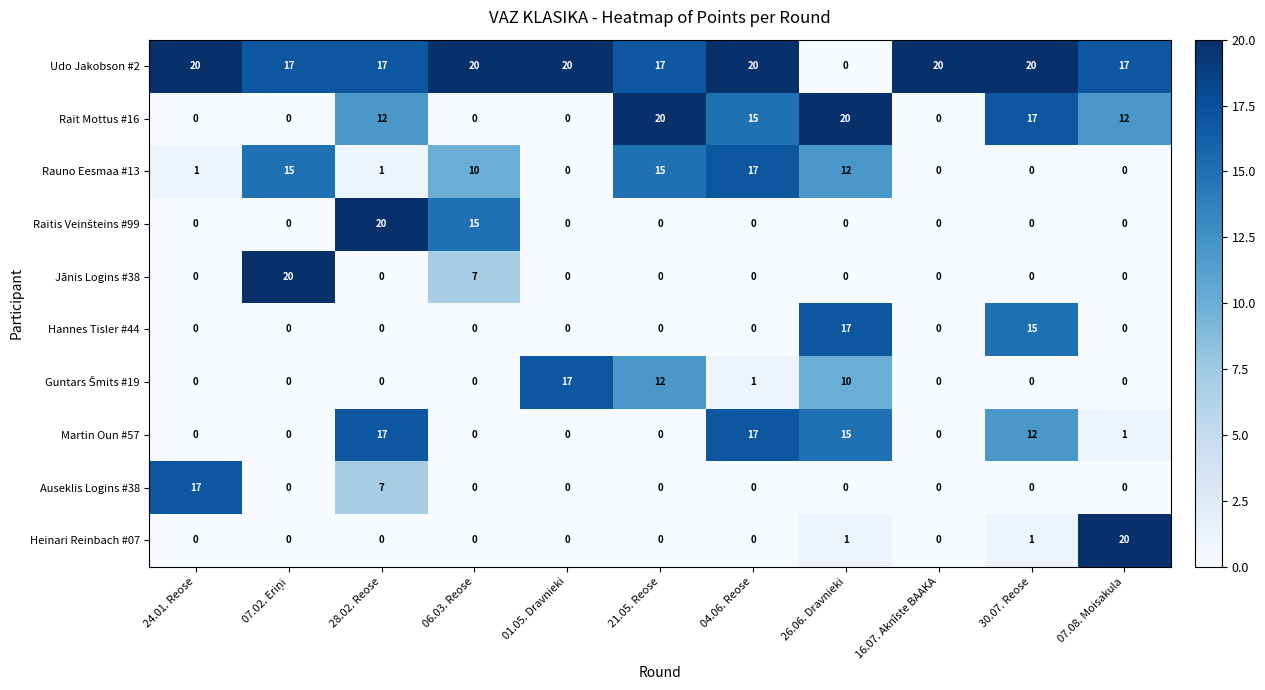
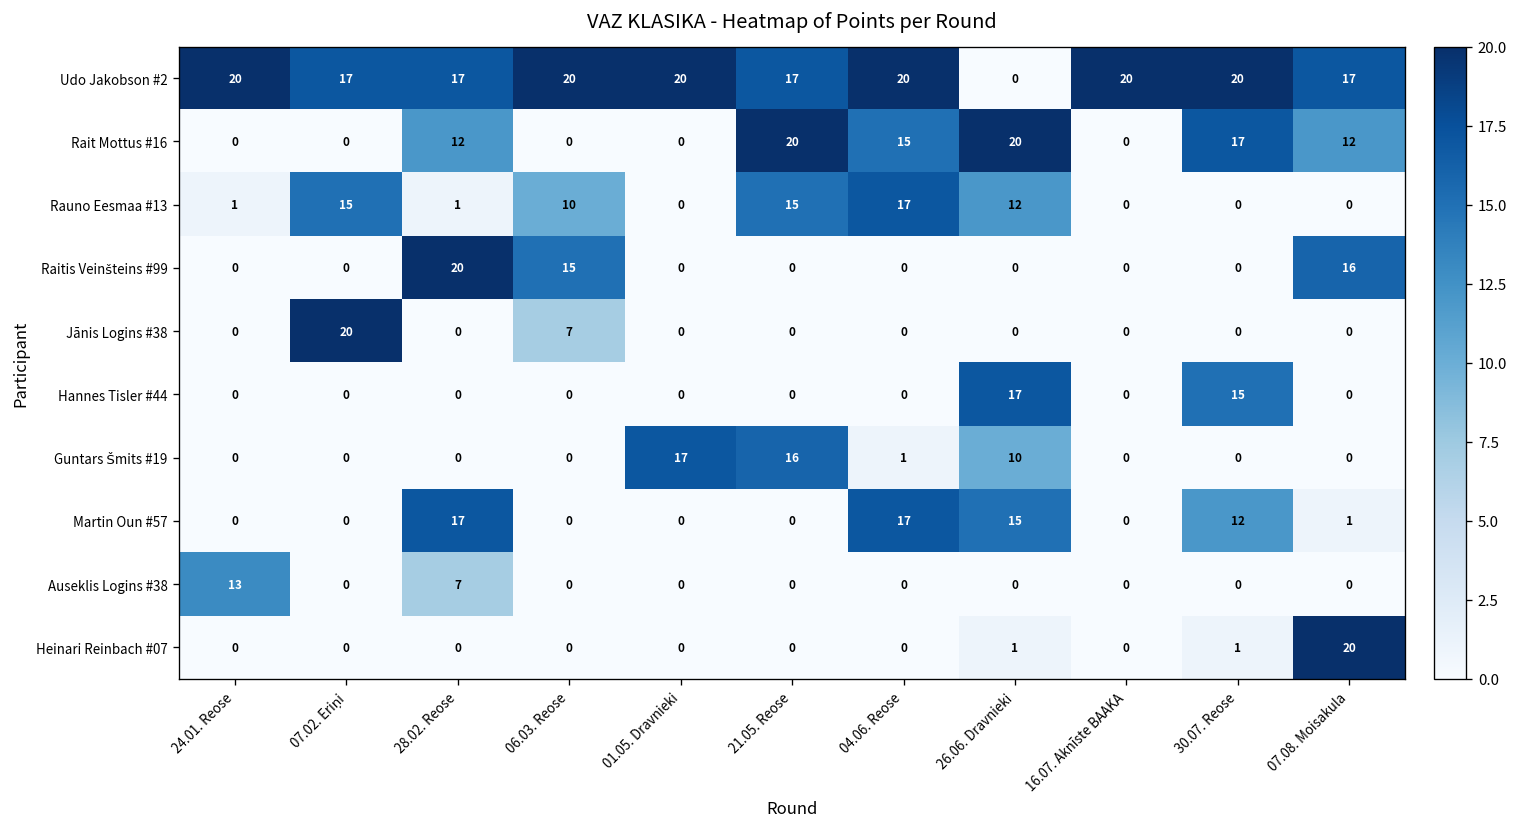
  {
    "Udo Jakobson #2": {
      "24.01. Reose": 20,
      "07.02. Eriņi": 17,
      "28.02. Reose": 17,
      "06.03. Reose": 20,
      "01.05. Dravnieki": 20,
      "21.05. Reose": 17,
      "04.06. Reose": 20,
      "26.06. Dravnieki": 0,
      "16.07. Aknīste BAAKA": 20,
      "30.07. Reose": 20,
      "07.08. Moisakula": 17
    },
    "Rait Mottus #16": {
      "24.01. Reose": 0,
      "07.02. Eriņi": 0,
      "28.02. Reose": 12,
      "06.03. Reose": 0,
      "01.05. Dravnieki": 0,
      "21.05. Reose": 20,
      "04.06. Reose": 15,
      "26.06. Dravnieki": 20,
      "16.07. Aknīste BAAKA": 0,
      "30.07. Reose": 17,
      "07.08. Moisakula": 12
    },
    "Rauno Eesmaa #13": {
      "24.01. Reose": 1,
      "07.02. Eriņi": 15,
      "28.02. Reose": 1,
      "06.03. Reose": 10,
      "01.05. Dravnieki": 0,
      "21.05. Reose": 15,
      "04.06. Reose": 17,
      "26.06. Dravnieki": 12,
      "16.07. Aknīste BAAKA": 0,
      "30.07. Reose": 0,
      "07.08. Moisakula": 0
    },
    "Raitis Veinšteins #99": {
      "24.01. Reose": 0,
      "07.02. Eriņi": 0,
      "28.02. Reose": 20,
      "06.03. Reose": 15,
      "01.05. Dravnieki": 0,
      "21.05. Reose": 0,
      "04.06. Reose": 0,
      "26.06. Dravnieki": 0,
      "16.07. Aknīste BAAKA": 0,
      "30.07. Reose": 0,
-     "07.08. Moisakula": 0
+     "07.08. Moisakula": 16
    },
    "Jānis Logins #38": {
      "24.01. Reose": 0,
      "07.02. Eriņi": 20,
      "28.02. Reose": 0,
      "06.03. Reose": 7,
      "01.05. Dravnieki": 0,
      "21.05. Reose": 0,
      "04.06. Reose": 0,
      "26.06. Dravnieki": 0,
      "16.07. Aknīste BAAKA": 0,
      "30.07. Reose": 0,
      "07.08. Moisakula": 0
    },
    "Hannes Tisler #44": {
      "24.01. Reose": 0,
      "07.02. Eriņi": 0,
      "28.02. Reose": 0,
      "06.03. Reose": 0,
      "01.05. Dravnieki": 0,
      "21.05. Reose": 0,
      "04.06. Reose": 0,
      "26.06. Dravnieki": 17,
      "16.07. Aknīste BAAKA": 0,
      "30.07. Reose": 15,
      "07.08. Moisakula": 0
    },
    "Guntars Šmits #19": {
      "24.01. Reose": 0,
      "07.02. Eriņi": 0,
      "28.02. Reose": 0,
      "06.03. Reose": 0,
      "01.05. Dravnieki": 17,
-     "21.05. Reose": 12,
+     "21.05. Reose": 16,
      "04.06. Reose": 1,
      "26.06. Dravnieki": 10,
      "16.07. Aknīste BAAKA": 0,
      "30.07. Reose": 0,
      "07.08. Moisakula": 0
    },
    "Martin Oun #57": {
      "24.01. Reose": 0,
      "07.02. Eriņi": 0,
      "28.02. Reose": 17,
      "06.03. Reose": 0,
      "01.05. Dravnieki": 0,
      "21.05. Reose": 0,
      "04.06. Reose": 17,
      "26.06. Dravnieki": 15,
      "16.07. Aknīste BAAKA": 0,
      "30.07. Reose": 12,
      "07.08. Moisakula": 1
    },
    "Auseklis Logins #38": {
-     "24.01. Reose": 17,
+     "24.01. Reose": 13,
      "07.02. Eriņi": 0,
      "28.02. Reose": 7,
      "06.03. Reose": 0,
      "01.05. Dravnieki": 0,
      "21.05. Reose": 0,
      "04.06. Reose": 0,
      "26.06. Dravnieki": 0,
      "16.07. Aknīste BAAKA": 0,
      "30.07. Reose": 0,
      "07.08. Moisakula": 0
    },
    "Heinari Reinbach #07": {
      "24.01. Reose": 0,
      "07.02. Eriņi": 0,
      "28.02. Reose": 0,
      "06.03. Reose": 0,
      "01.05. Dravnieki": 0,
      "21.05. Reose": 0,
      "04.06. Reose": 0,
      "26.06. Dravnieki": 1,
      "16.07. Aknīste BAAKA": 0,
      "30.07. Reose": 1,
      "07.08. Moisakula": 20
    }
  }
